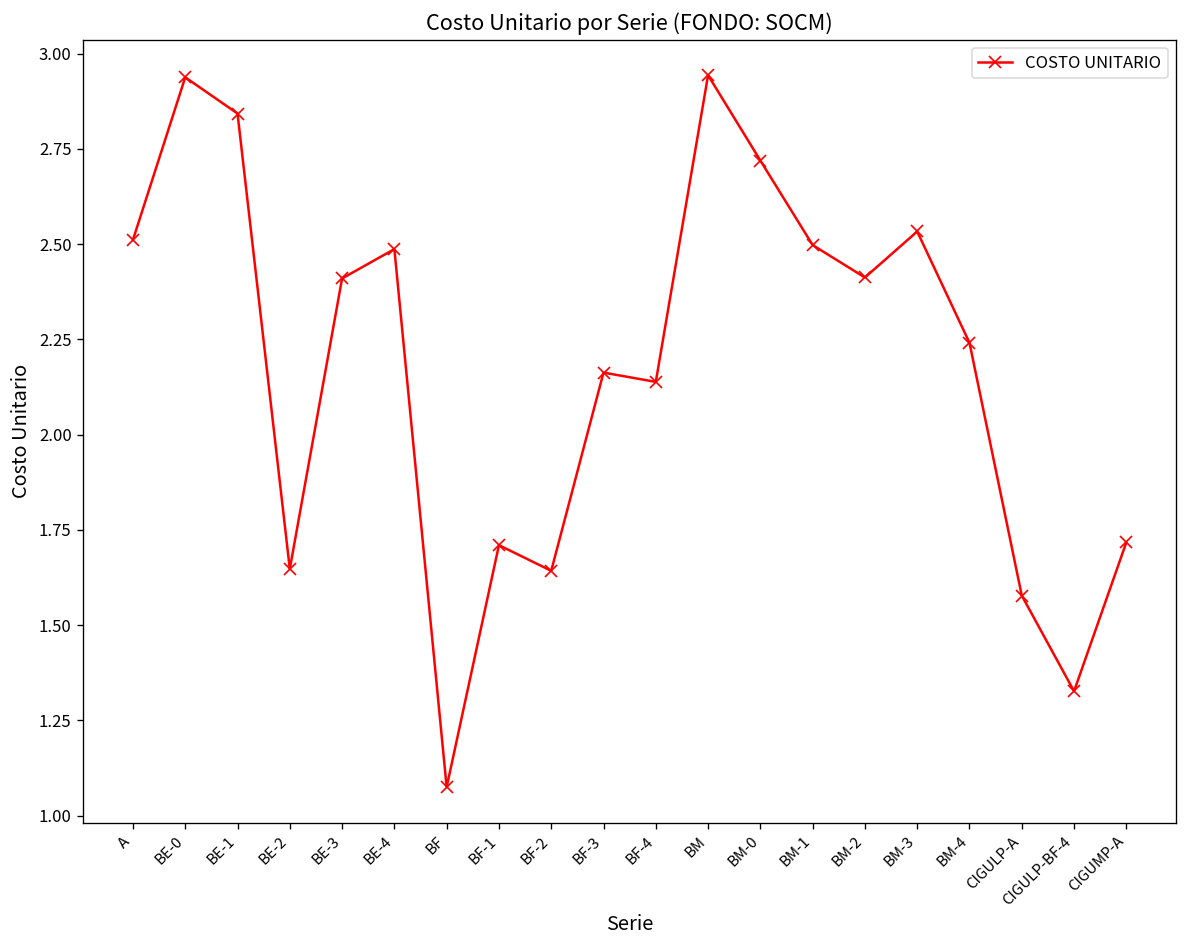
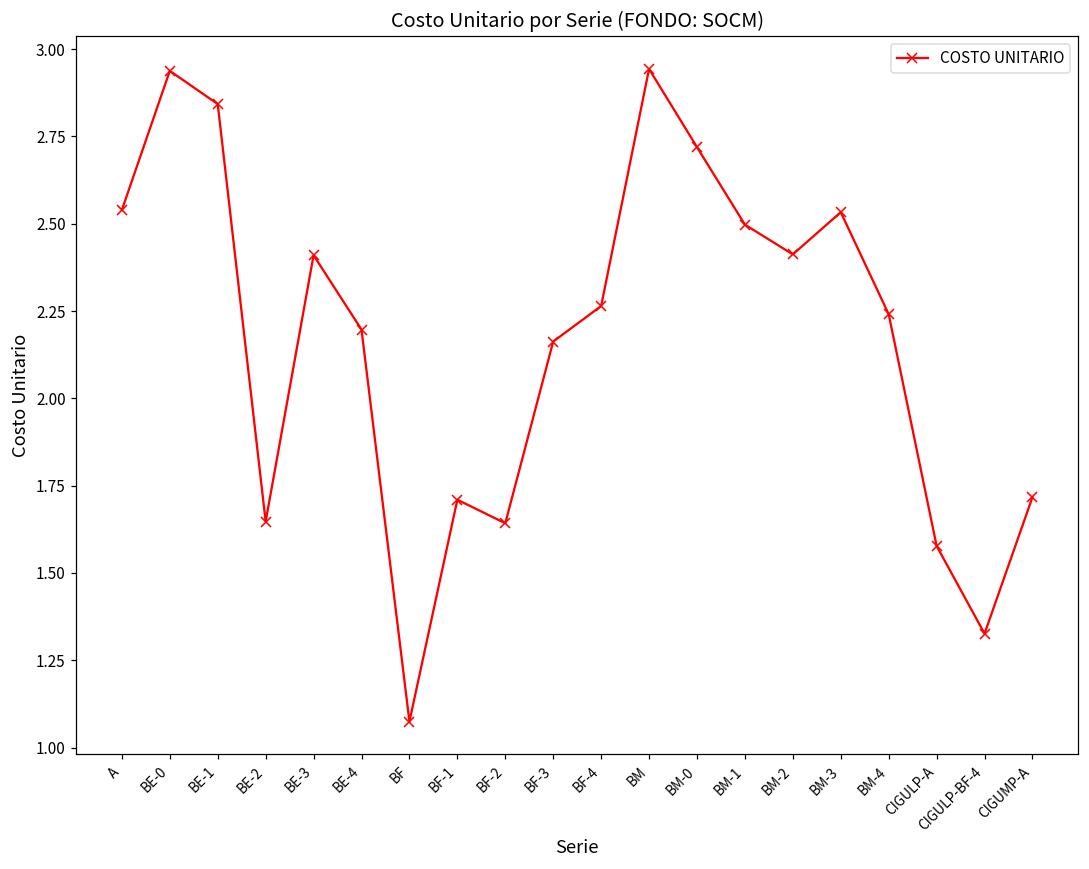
  {
-   "A": 2.51,
+   "A": 2.54,
    "BE-0": 2.94,
    "BE-1": 2.84,
    "BE-2": 1.65,
    "BE-3": 2.41,
-   "BE-4": 2.49,
+   "BE-4": 2.20,
    "BF": 1.07,
    "BF-1": 1.71,
    "BF-2": 1.64,
    "BF-3": 2.16,
-   "BF-4": 2.14,
+   "BF-4": 2.26,
    "BM": 2.94,
    "BM-0": 2.72,
    "BM-1": 2.50,
    "BM-2": 2.41,
    "BM-3": 2.53,
    "BM-4": 2.24,
    "CIGULP-A": 1.58,
    "CIGULP-BF-4": 1.33,
    "CIGUMP-A": 1.72
  }
